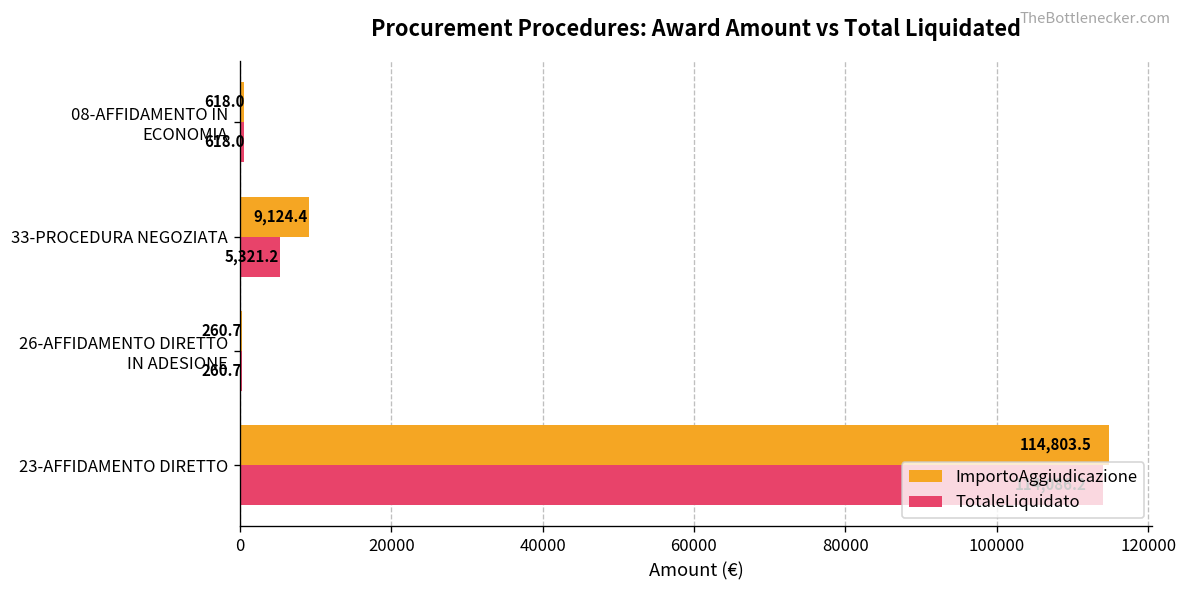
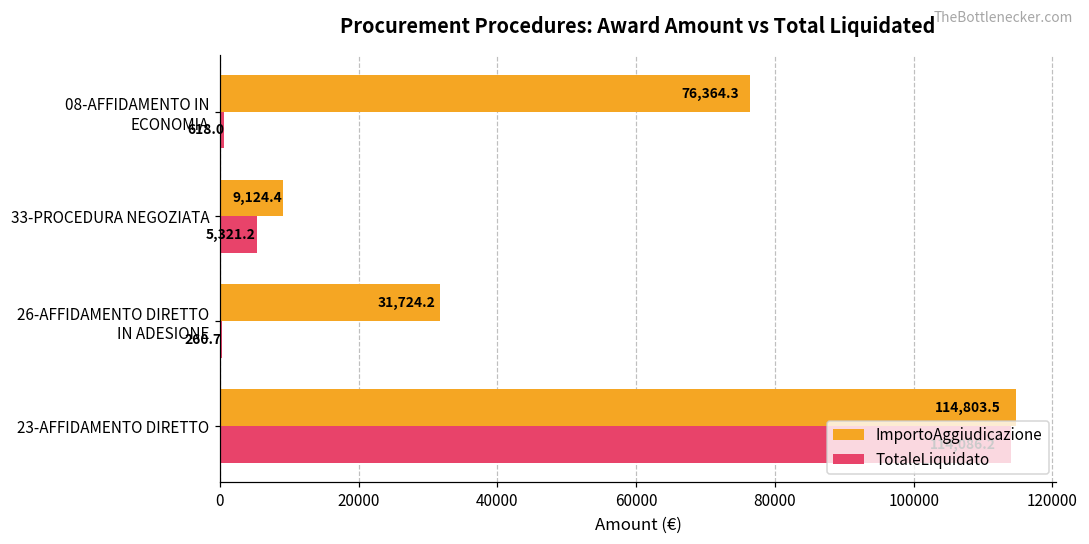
  {
    "ImportoAggiudicazione": {
-     "08-AFFIDAMENTO IN ECONOMIA": "618.0",
+     "08-AFFIDAMENTO IN ECONOMIA": "76,364.3",
      "33-PROCEDURA NEGOZIATA": "9,124.4",
-     "26-AFFIDAMENTO DIRETTO IN ADESIONE": "260.7",
+     "26-AFFIDAMENTO DIRETTO IN ADESIONE": "31,724.2",
      "23-AFFIDAMENTO DIRETTO": "114,803.5"
    },
    "TotaleLiquidato": {
      "08-AFFIDAMENTO IN ECONOMIA": "618.0",
      "33-PROCEDURA NEGOZIATA": "5,321.2",
      "26-AFFIDAMENTO DIRETTO IN ADESIONE": "260.7"
    }
  }
